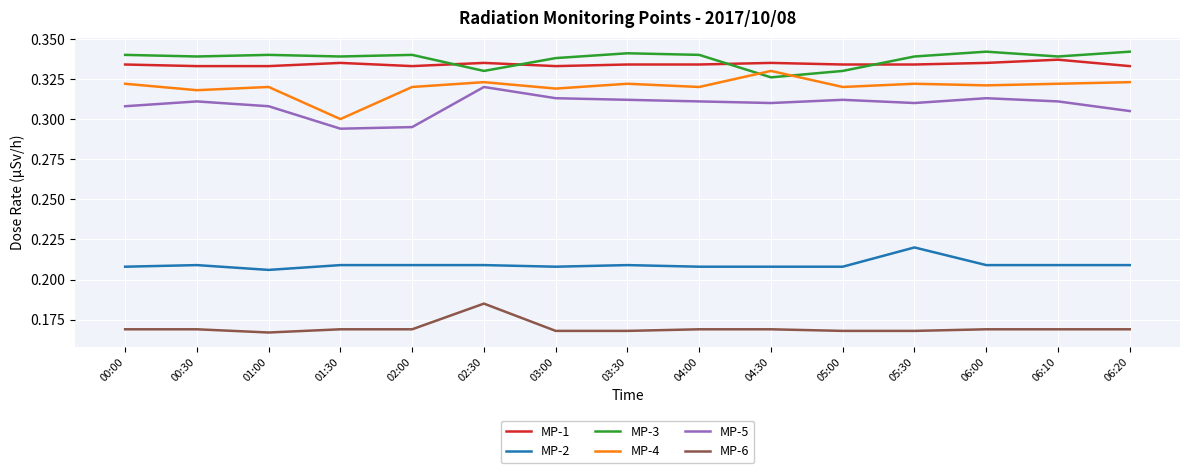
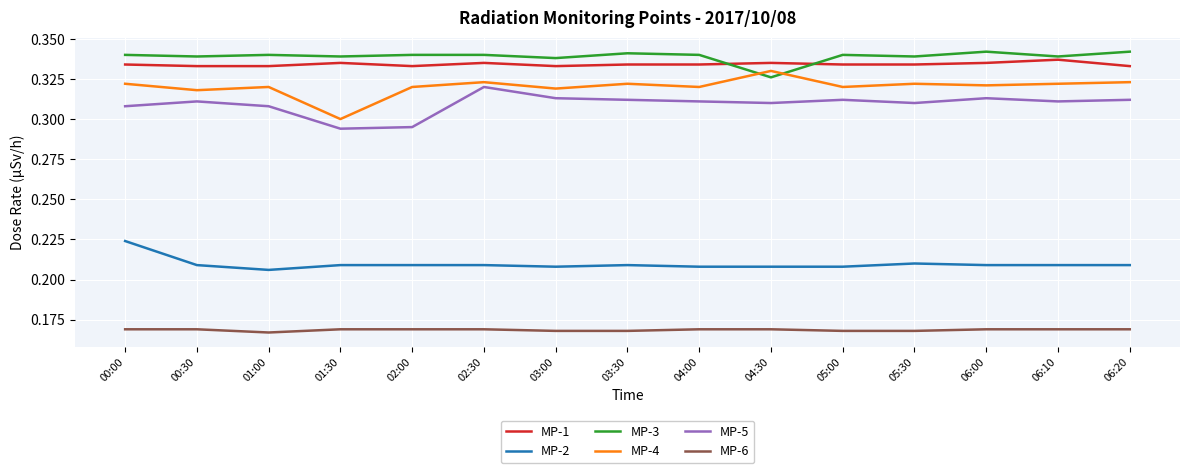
  {
    "MP-1": {
      "00:00": 0.334,
      "00:30": 0.333,
      "01:00": 0.333,
      "01:30": 0.335,
      "02:00": 0.333,
      "02:30": 0.335,
      "03:00": 0.333,
      "03:30": 0.334,
      "04:00": 0.334,
      "04:30": 0.335,
      "05:00": 0.334,
      "05:30": 0.334,
      "06:00": 0.335,
      "06:10": 0.337,
      "06:20": 0.333
    },
    "MP-2": {
-     "00:00": 0.208,
+     "00:00": 0.224,
      "00:30": 0.209,
      "01:00": 0.206,
      "01:30": 0.209,
      "02:00": 0.209,
      "02:30": 0.209,
      "03:00": 0.208,
      "03:30": 0.209,
      "04:00": 0.208,
      "04:30": 0.208,
      "05:00": 0.208,
-     "05:30": 0.22,
+     "05:30": 0.21,
      "06:00": 0.209,
      "06:10": 0.209,
      "06:20": 0.209
    },
    "MP-3": {
      "00:00": 0.34,
      "00:30": 0.34,
      "01:00": 0.34,
      "01:30": 0.34,
      "02:00": 0.34,
-     "02:30": 0.33,
+     "02:30": 0.34,
      "03:00": 0.338,
      "03:30": 0.34,
      "04:00": 0.34,
      "04:30": 0.326,
-     "05:00": 0.33,
+     "05:00": 0.34,
      "05:30": 0.34,
      "06:00": 0.342,
      "06:10": 0.34,
      "06:20": 0.342
    },
    "MP-4": {
      "00:00": 0.322,
      "00:30": 0.318,
      "01:00": 0.320,
      "01:30": 0.300,
      "02:00": 0.320,
      "02:30": 0.323,
      "03:00": 0.319,
      "03:30": 0.322,
      "04:00": 0.320,
      "04:30": 0.330,
      "05:00": 0.320,
      "05:30": 0.322,
      "06:00": 0.321,
      "06:10": 0.322,
      "06:20": 0.323
    },
    "MP-5": {
      "00:00": 0.308,
      "00:30": 0.311,
      "01:00": 0.308,
      "01:30": 0.294,
      "02:00": 0.295,
      "02:30": 0.320,
      "03:00": 0.313,
      "03:30": 0.312,
      "04:00": 0.311,
      "04:30": 0.310,
      "05:00": 0.312,
      "05:30": 0.310,
      "06:00": 0.313,
      "06:10": 0.311,
-     "06:20": 0.305
+     "06:20": 0.312
    },
    "MP-6": {
      "00:00": 0.169,
      "00:30": 0.169,
      "01:00": 0.167,
      "01:30": 0.169,
      "02:00": 0.169,
-     "02:30": 0.185,
+     "02:30": 0.169,
      "03:00": 0.168,
      "03:30": 0.168,
      "04:00": 0.169,
      "04:30": 0.169,
      "05:00": 0.168,
      "05:30": 0.168,
      "06:00": 0.169,
      "06:10": 0.169,
      "06:20": 0.169
    }
  }
